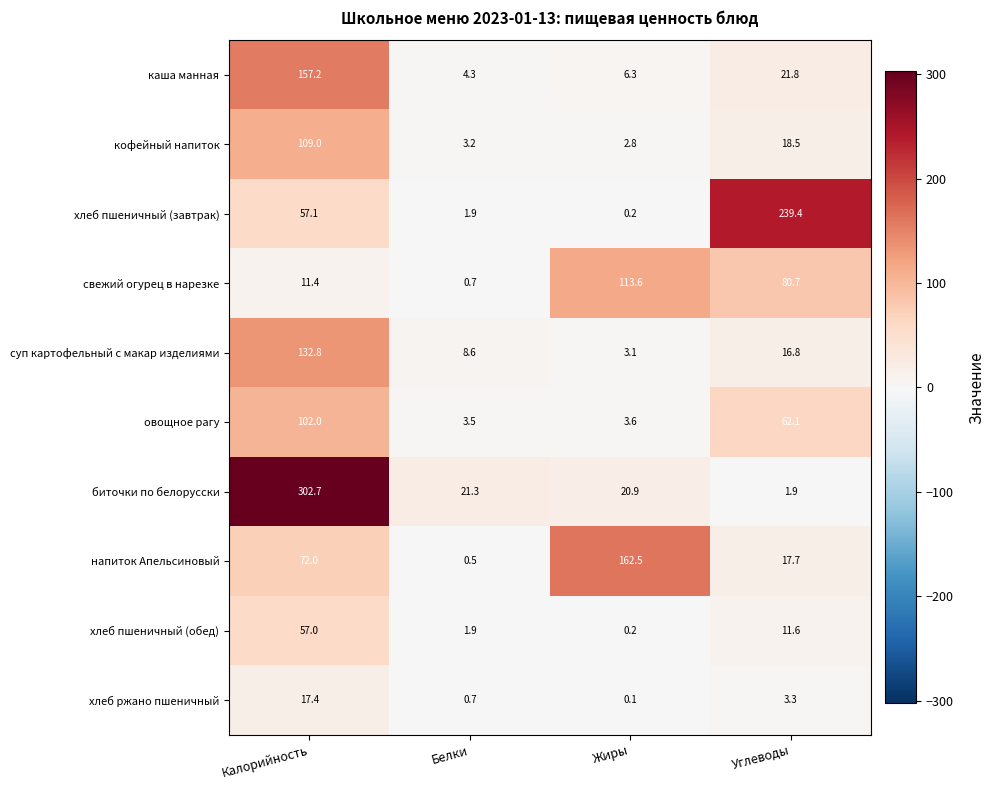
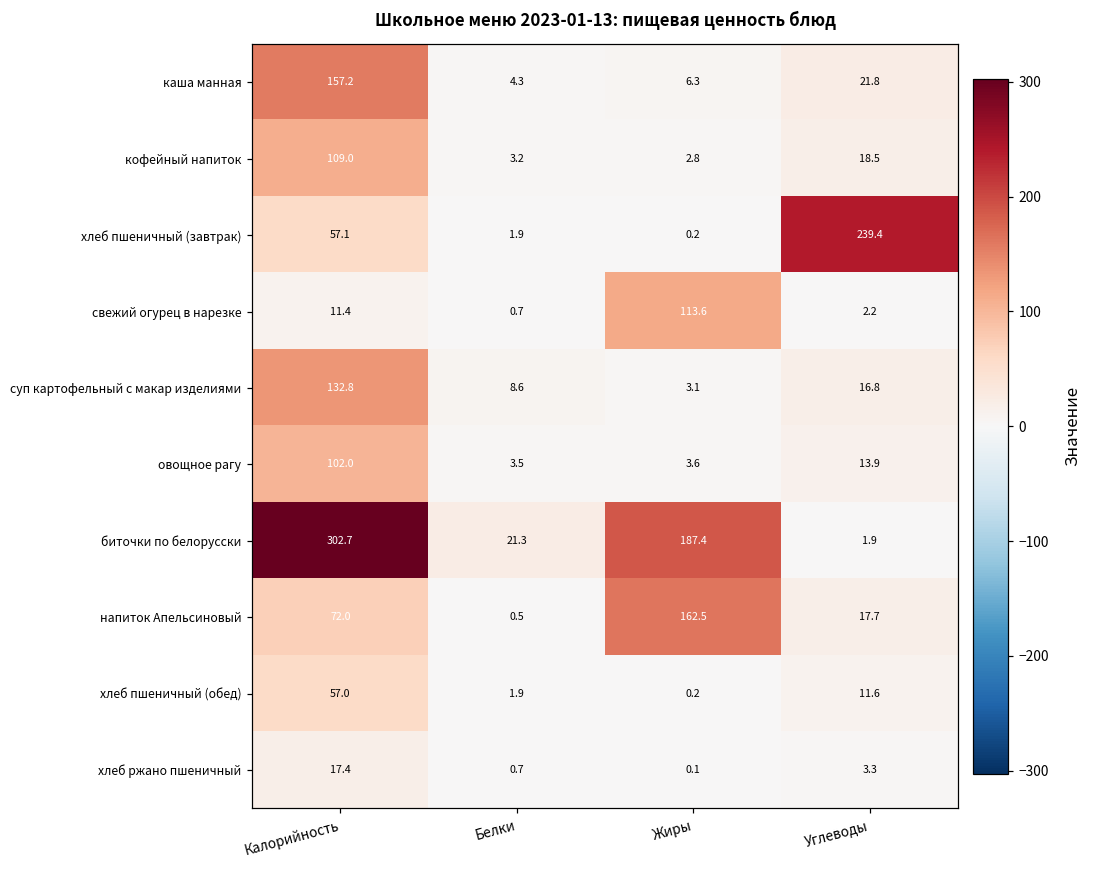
  {
    "каша манная": {
      "Калорийность": 157.2,
      "Белки": 4.3,
      "Жиры": 6.3,
      "Углеводы": 21.8
    },
    "кофейный напиток": {
      "Калорийность": 109.0,
      "Белки": 3.2,
      "Жиры": 2.8,
      "Углеводы": 18.5
    },
    "хлеб пшеничный (завтрак)": {
      "Калорийность": 57.1,
      "Белки": 1.9,
      "Жиры": 0.2,
      "Углеводы": 239.4
    },
    "свежий огурец в нарезке": {
      "Калорийность": 11.4,
      "Белки": 0.7,
      "Жиры": 113.6,
-     "Углеводы": 80.7
+     "Углеводы": 2.2
    },
    "суп картофельный с макар изделиями": {
      "Калорийность": 132.8,
      "Белки": 8.6,
      "Жиры": 3.1,
      "Углеводы": 16.8
    },
    "овощное рагу": {
      "Калорийность": 102.0,
      "Белки": 3.5,
      "Жиры": 3.6,
-     "Углеводы": 62.1
+     "Углеводы": 13.9
    },
    "биточки по белорусски": {
      "Калорийность": 302.7,
      "Белки": 21.3,
-     "Жиры": 20.9,
+     "Жиры": 187.4,
      "Углеводы": 1.9
    },
    "напиток Апельсиновый": {
      "Калорийность": 72.0,
      "Белки": 0.5,
      "Жиры": 162.5,
      "Углеводы": 17.7
    },
    "хлеб пшеничный (обед)": {
      "Калорийность": 57.0,
      "Белки": 1.9,
      "Жиры": 0.2,
      "Углеводы": 11.6
    },
    "хлеб ржано пшеничный": {
      "Калорийность": 17.4,
      "Белки": 0.7,
      "Жиры": 0.1,
      "Углеводы": 3.3
    }
  }
